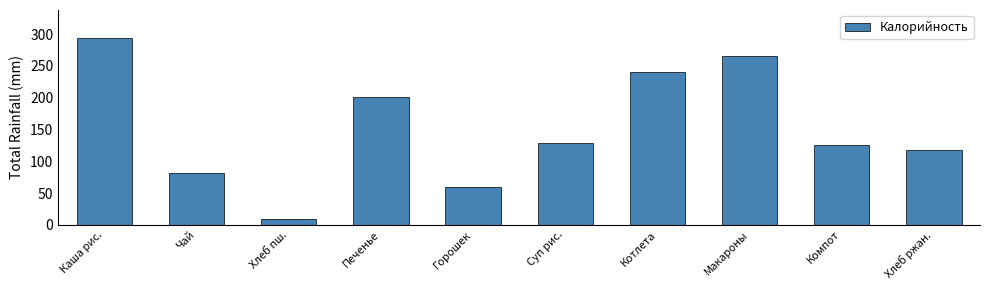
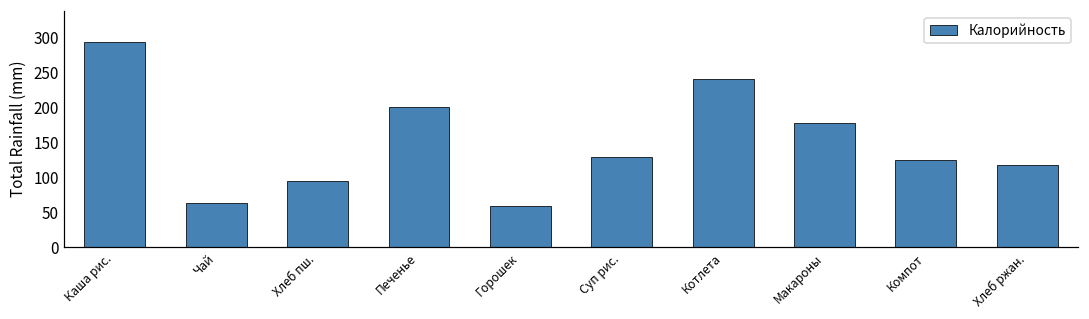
  {
    "Каша рис.": 290,
-   "Чай": 80,
-   "Хлеб пш.": 10,
+   "Чай": 60,
+   "Хлеб пш.": 90,
    "Печенье": 200,
    "Горошек": 60,
    "Суп рис.": 130,
    "Котлета": 240,
-   "Макароны": 270,
+   "Макароны": 180,
    "Компот": 120,
    "Хлеб ржан.": 120
  }
